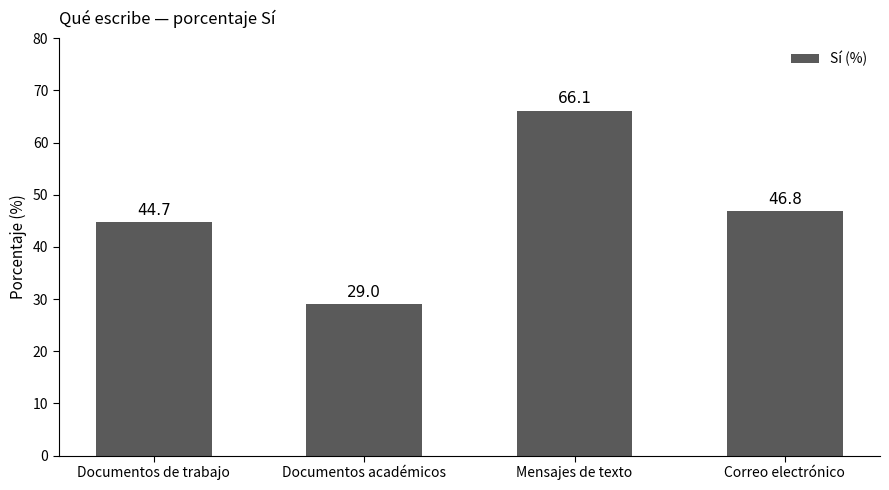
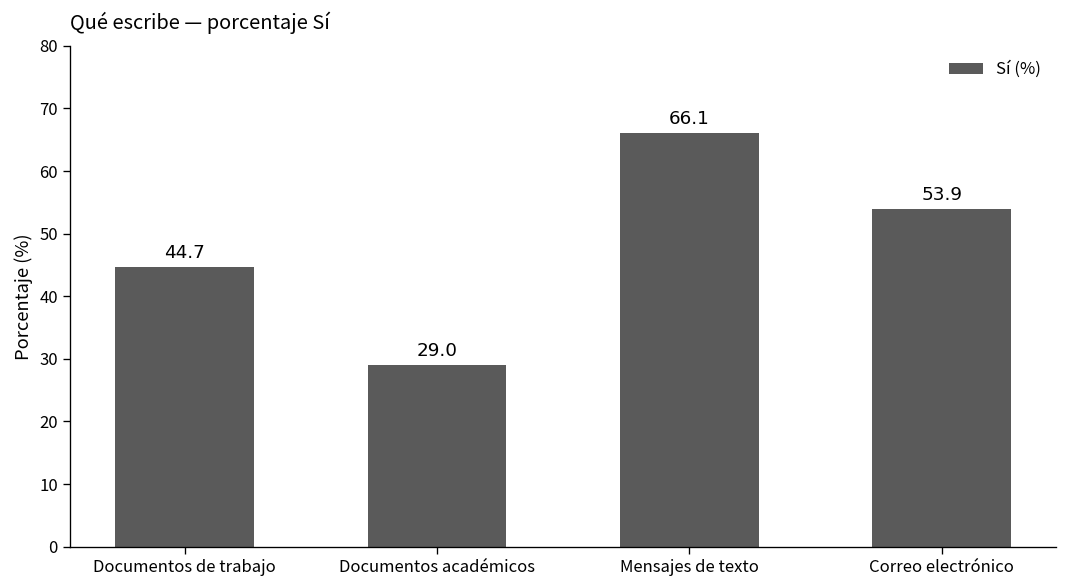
  {
    "Documentos de trabajo": 44.7,
    "Documentos académicos": 29.0,
    "Mensajes de texto": 66.1,
-   "Correo electrónico": 46.8
+   "Correo electrónico": 53.9
  }
